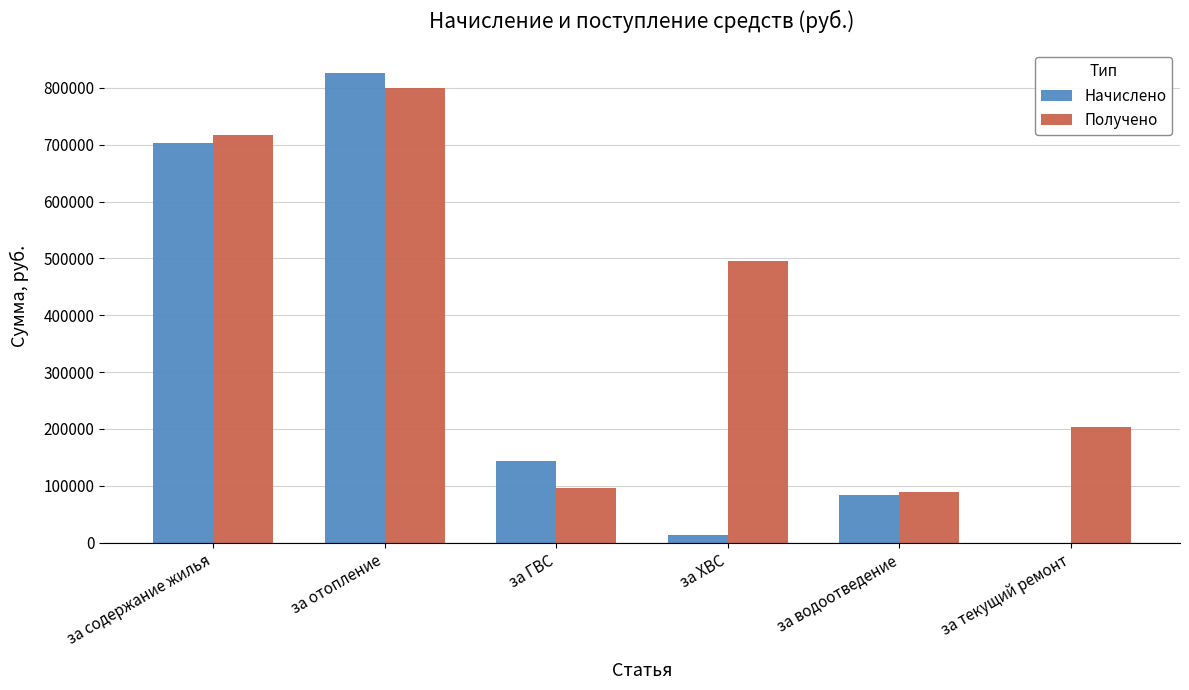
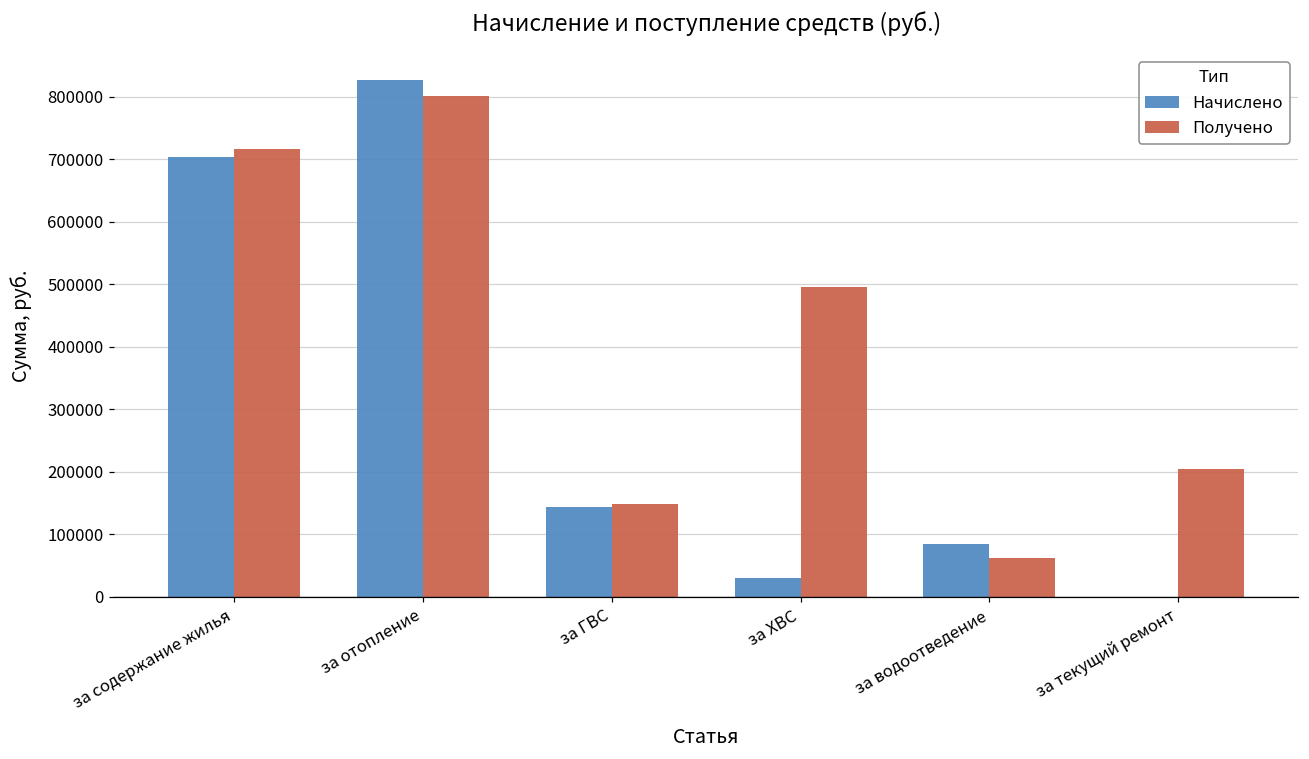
  {
    "Начислено": {
      "за содержание жилья": 700000,
      "за отопление": 830000,
      "за ГВС": 140000,
-     "за ХВС": 10000,
+     "за ХВС": 30000,
      "за водоотведение": 80000,
      "за текущий ремонт": 0
    },
    "Получено": {
      "за содержание жилья": 720000,
      "за отопление": 800000,
-     "за ГВС": 100000,
+     "за ГВС": 150000,
      "за ХВС": 500000,
-     "за водоотведение": 90000,
+     "за водоотведение": 60000,
      "за текущий ремонт": 200000
    }
  }
